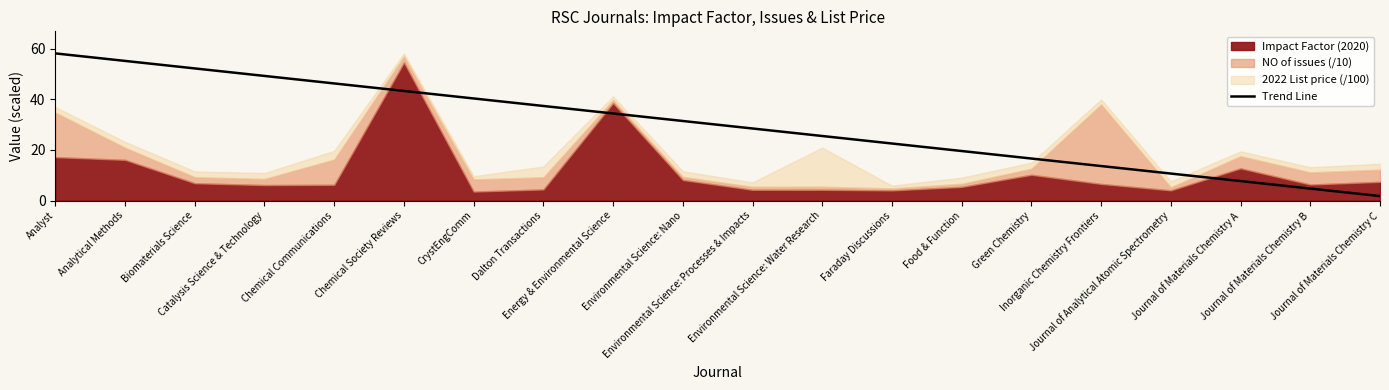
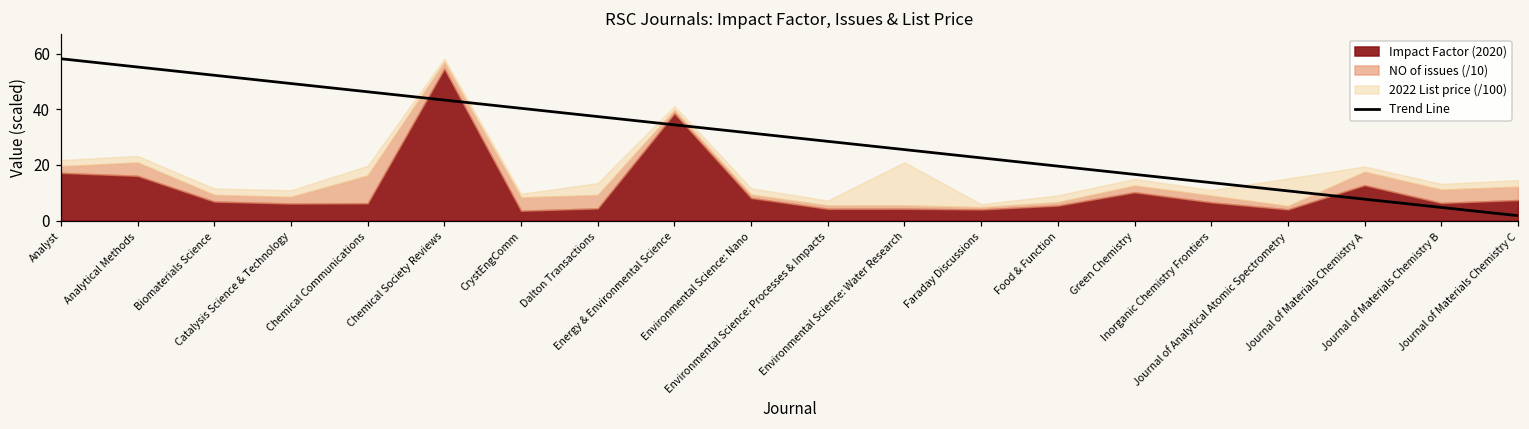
  {
    "Trend Line": {
      "Analyst": 58,
      "Analytical Methods": 55,
      "Biomaterials Science": 52,
      "Catalysis Science & Technology": 49,
      "Chemical Communications": 46,
      "Chemical Society Reviews": 43,
      "CrystEngComm": 40,
      "Dalton Transactions": 37,
      "Energy & Environmental Science": 34,
      "Environmental Science: Nano": 31,
      "Environmental Science: Processes & Impacts": 28,
      "Environmental Science: Water Research": 25,
      "Faraday Discussions": 23,
      "Food & Function": 20,
      "Green Chemistry": 17,
      "Inorganic Chemistry Frontiers": 14,
      "Journal of Analytical Atomic Spectrometry": 11,
      "Journal of Materials Chemistry A": 8,
      "Journal of Materials Chemistry B": 5,
      "Journal of Materials Chemistry C": 2
    },
    "Impact Factor (2020)": {
      "Analyst": 17,
      "Analytical Methods": 16,
      "Biomaterials Science": 7,
      "Catalysis Science & Technology": 6,
      "Chemical Communications": 6,
      "Chemical Society Reviews": 55,
      "CrystEngComm": 4,
      "Dalton Transactions": 4,
      "Energy & Environmental Science": 39,
      "Environmental Science: Nano": 8,
      "Environmental Science: Processes & Impacts": 4,
      "Environmental Science: Water Research": 4,
      "Food & Function": 5,
      "Green Chemistry": 10,
      "Inorganic Chemistry Frontiers": 7,
      "Journal of Analytical Atomic Spectrometry": 4,
      "Journal of Materials Chemistry A": 13,
      "Journal of Materials Chemistry B": 6,
      "Journal of Materials Chemistry C": 7
    },
    "NO of issues (/10)": {
-     "Analyst": 18,
+     "Analyst": 2,
      "Analytical Methods": 5,
      "Biomaterials Science": 2,
      "Catalysis Science & Technology": 2,
      "Chemical Communications": 10,
      "Chemical Society Reviews": 2,
      "CrystEngComm": 5,
      "Dalton Transactions": 5,
      "Energy & Environmental Science": 1,
      "Environmental Science: Nano": 1,
      "Environmental Science: Processes & Impacts": 1,
      "Environmental Science: Water Research": 1,
      "Food & Function": 1,
      "Green Chemistry": 2,
-     "Inorganic Chemistry Frontiers": 31,
+     "Inorganic Chemistry Frontiers": 2,
      "Journal of Analytical Atomic Spectrometry": 1,
      "Journal of Materials Chemistry A": 5,
      "Journal of Materials Chemistry B": 5,
      "Journal of Materials Chemistry C": 5
    },
    "2022 List price (/100)": {
      "Analyst": 2,
      "Analytical Methods": 2,
      "Biomaterials Science": 2,
      "Catalysis Science & Technology": 2,
      "Chemical Communications": 3,
      "Chemical Society Reviews": 1,
      "CrystEngComm": 1,
      "Dalton Transactions": 4,
      "Energy & Environmental Science": 1,
      "Environmental Science: Nano": 2,
      "Environmental Science: Processes & Impacts": 2,
      "Environmental Science: Water Research": 15,
      "Faraday Discussions": 1,
      "Food & Function": 2,
      "Green Chemistry": 2,
      "Inorganic Chemistry Frontiers": 2,
-     "Journal of Analytical Atomic Spectrometry": 2,
+     "Journal of Analytical Atomic Spectrometry": 10,
      "Journal of Materials Chemistry A": 2,
      "Journal of Materials Chemistry B": 2,
      "Journal of Materials Chemistry C": 2
    }
  }
